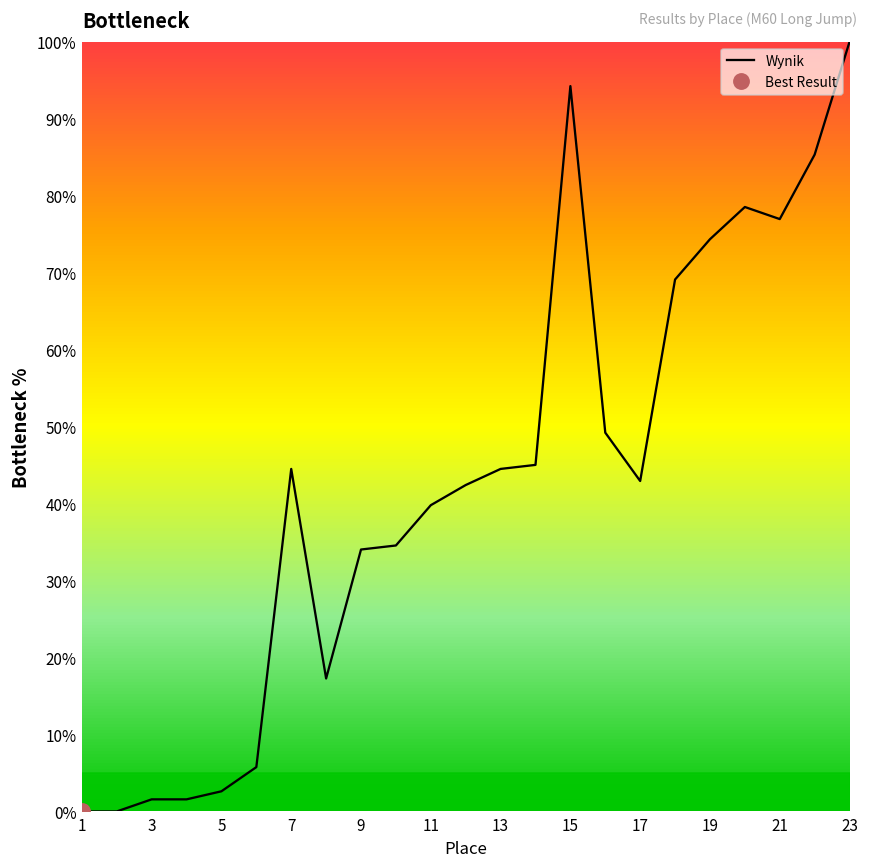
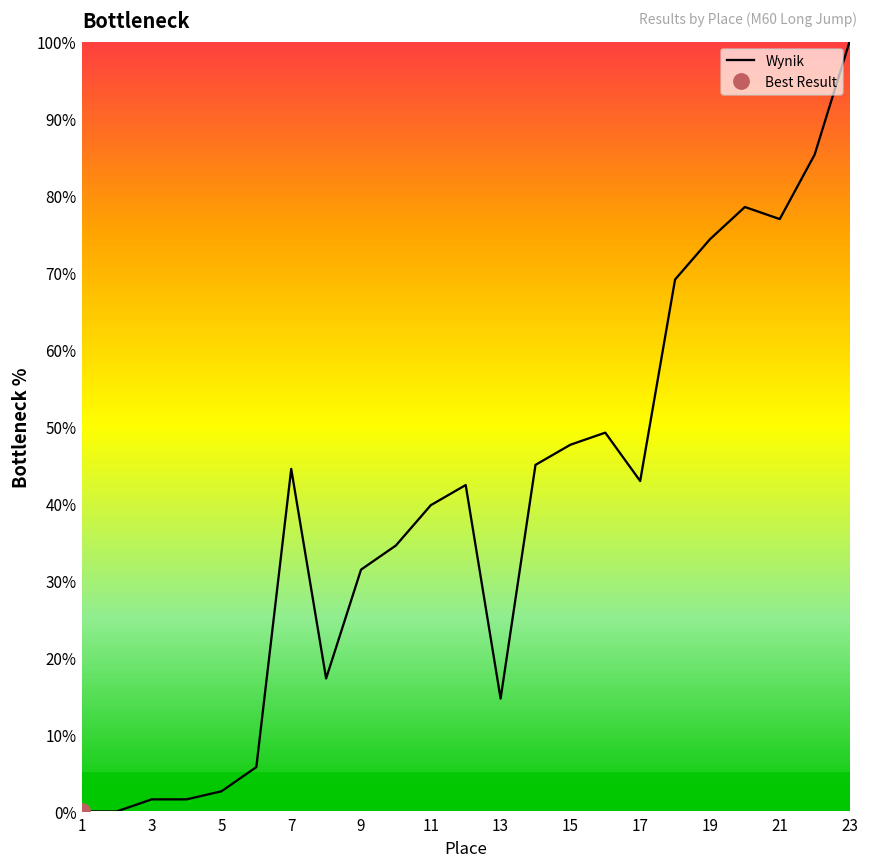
  {
    "Wynik": {
      "7": "45%",
-     "9": "34%",
+     "9": "31%",
      "11": "40%",
-     "13": "45%",
-     "15": "94%",
+     "13": "15%",
+     "15": "48%",
      "17": "43%",
      "19": "74%",
      "21": "77%",
      "23": "100%"
    }
  }
